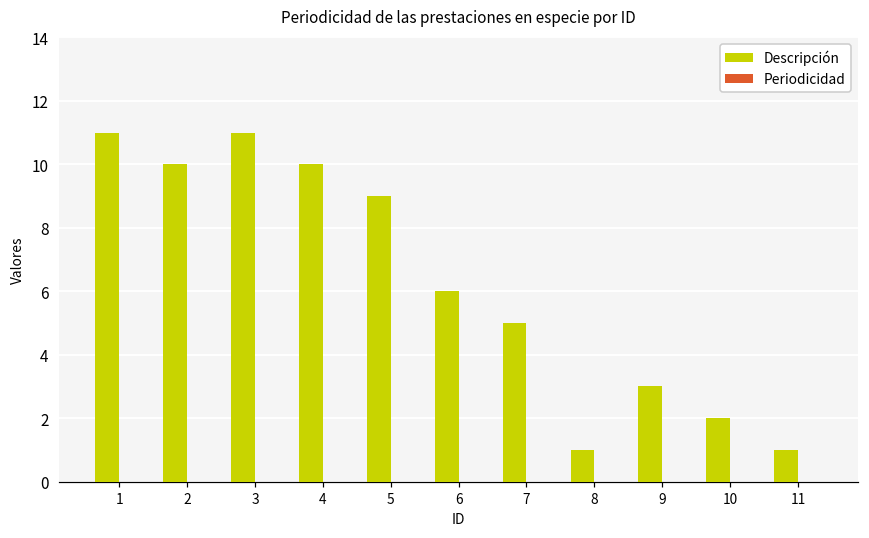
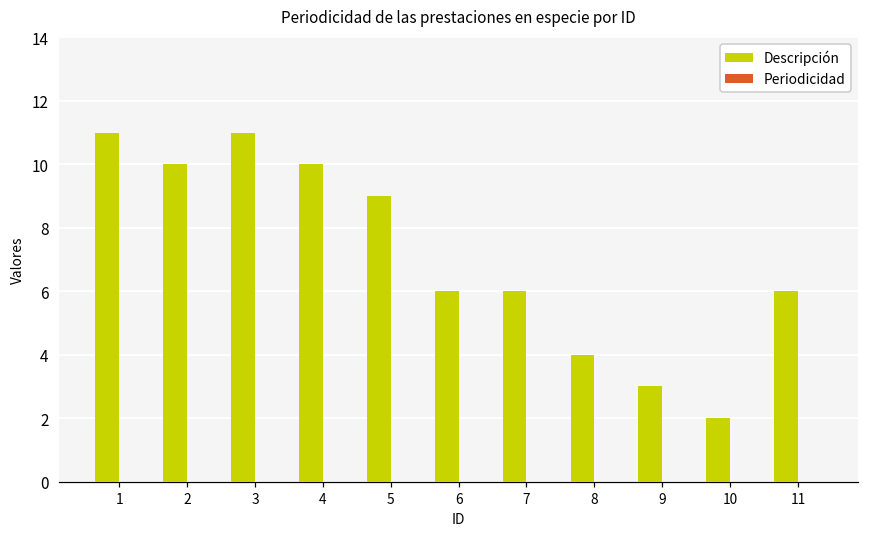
  {
    "Descripción": {
      "1": 11,
      "2": 10,
      "3": 11,
      "4": 10,
      "5": 9,
      "6": 6,
-     "7": 5,
-     "8": 1,
+     "7": 6,
+     "8": 4,
      "9": 3,
      "10": 2,
-     "11": 1
+     "11": 6
    },
    "Periodicidad": {
      "1": 0,
      "2": 0,
      "3": 0,
      "4": 0,
      "5": 0,
      "6": 0,
      "7": 0,
      "8": 0,
      "9": 0,
      "10": 0,
      "11": 0
    }
  }
